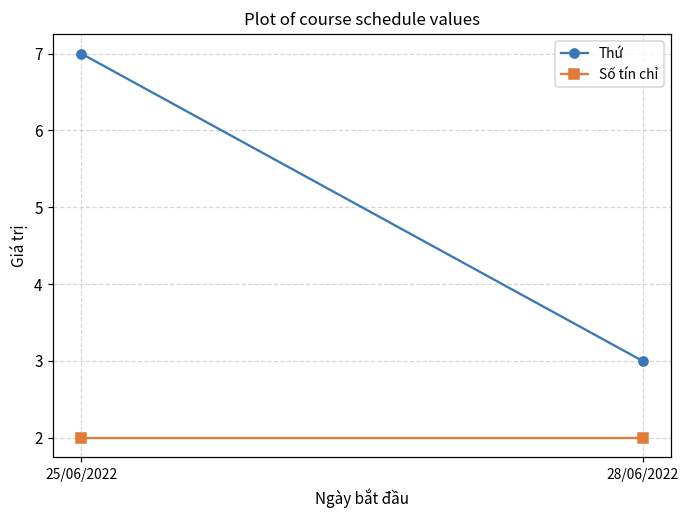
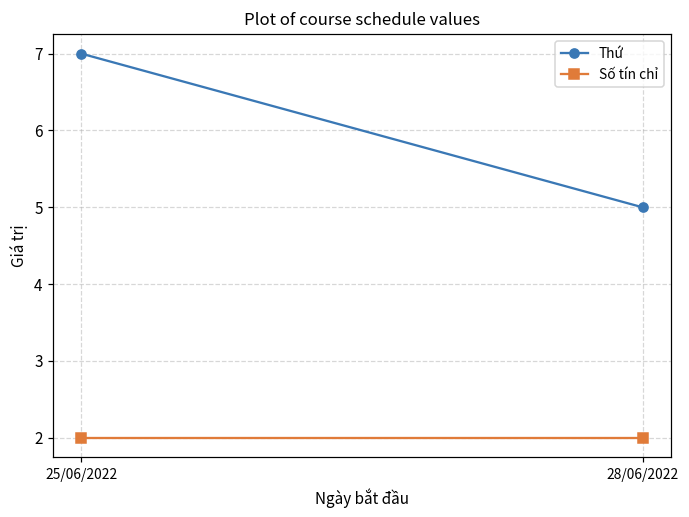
  {
    "Thứ": {
      "25/06/2022": 7,
-     "28/06/2022": 3
+     "28/06/2022": 5
    },
    "Số tín chỉ": {
      "25/06/2022": 2,
      "28/06/2022": 2
    }
  }
